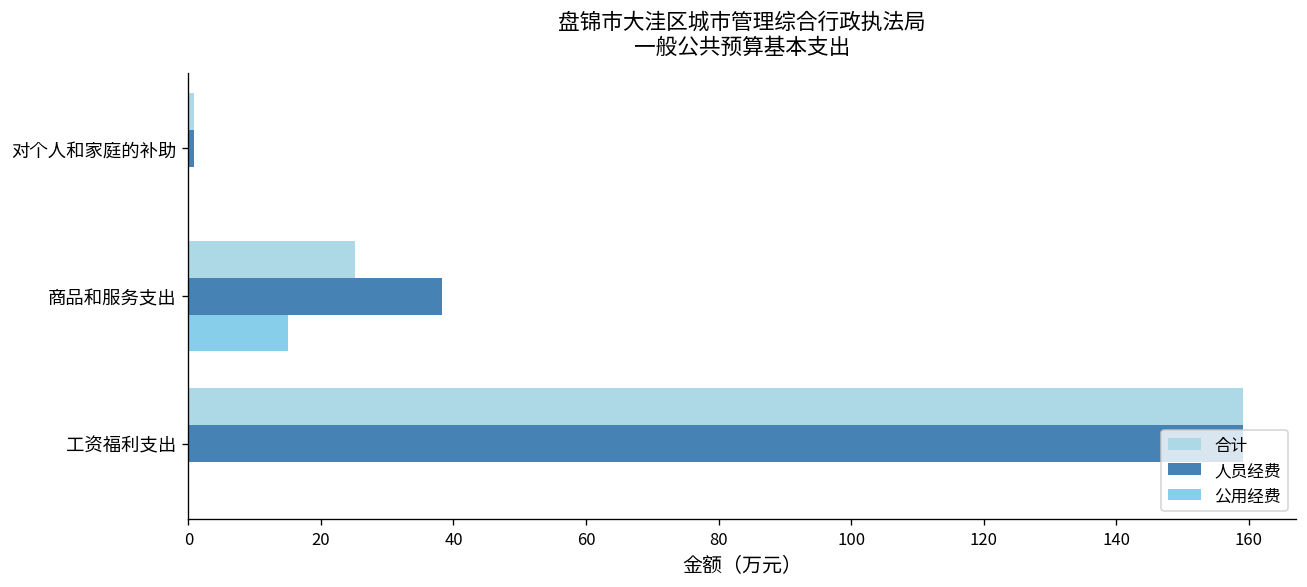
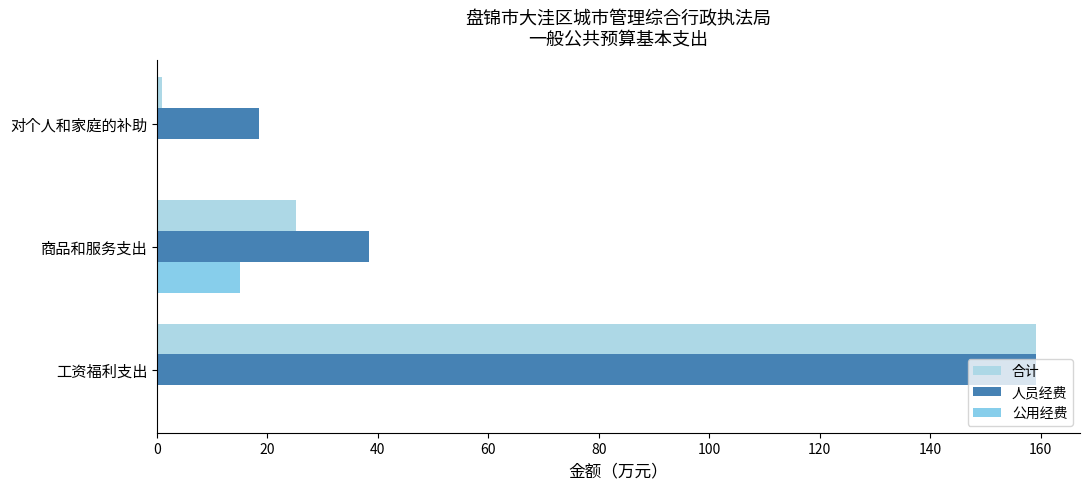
  {
    "人员经费": {
-     "对个人和家庭的补助": 1,
+     "对个人和家庭的补助": 18,
      "商品和服务支出": 38
    }
  }
